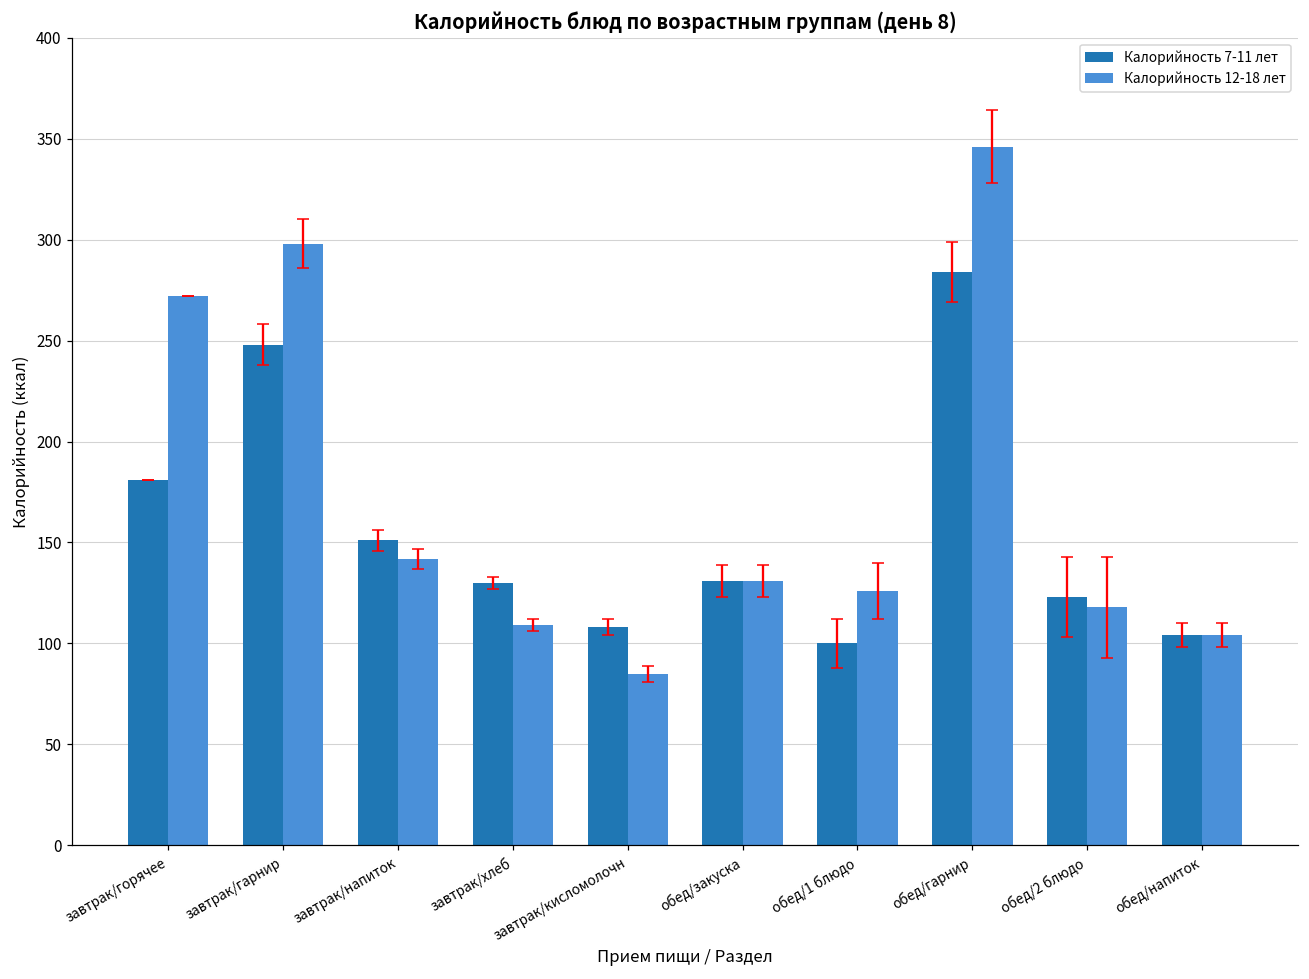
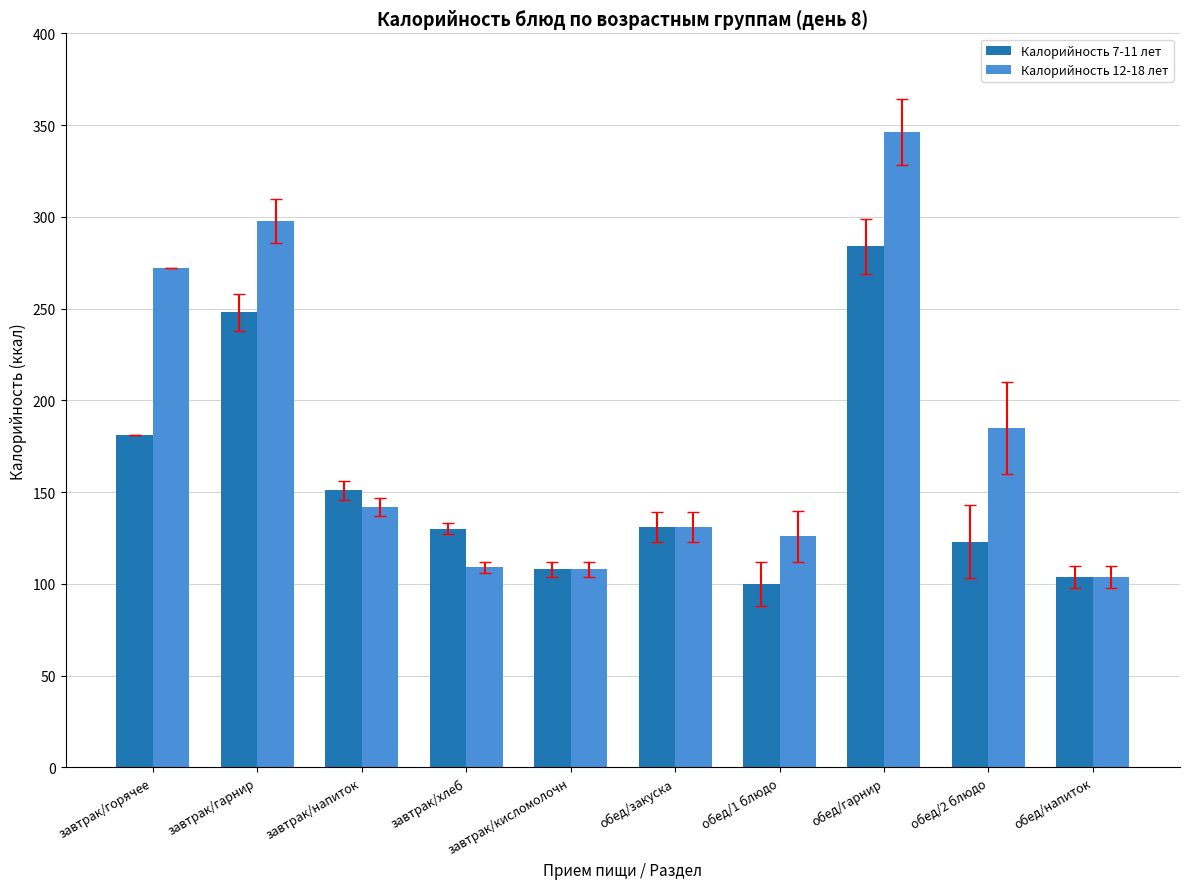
  {
    "Калорийность 12-18 лет": {
      "завтрак/горячее": 272,
      "завтрак/гарнир": 298,
      "завтрак/напиток": 142,
      "завтрак/хлеб": 109,
-     "завтрак/кисломолочн": 85,
+     "завтрак/кисломолочн": 108,
      "обед/закуска": 131,
      "обед/1 блюдо": 126,
      "обед/гарнир": 346,
-     "обед/2 блюдо": 118,
+     "обед/2 блюдо": 185,
      "обед/напиток": 104
    }
  }
